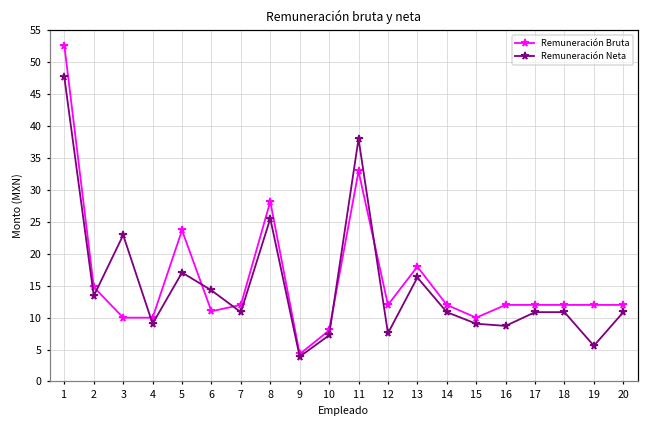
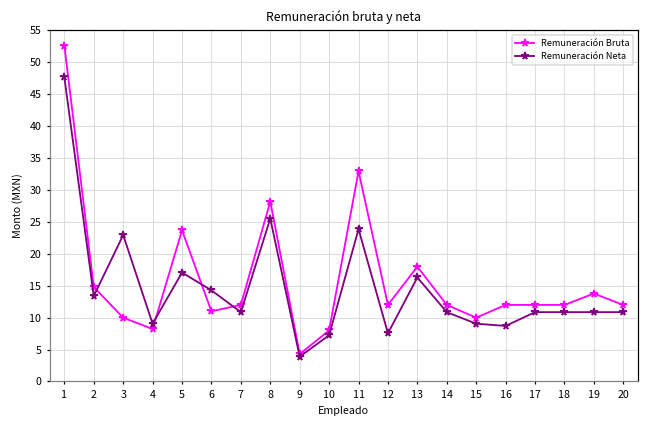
  {
    "Remuneración Bruta": {
      "1": 53,
      "2": 15,
      "3": 10,
-     "4": 10,
+     "4": 8,
      "5": 24,
      "6": 11,
      "7": 12,
      "8": 28,
      "10": 8,
      "11": 33,
      "12": 12,
      "13": 18,
      "14": 12,
      "15": 10,
      "16": 12,
      "17": 12,
      "18": 12,
-     "19": 12,
+     "19": 14,
      "20": 12
    },
    "Remuneración Neta": {
      "1": 48,
      "2": 13,
      "3": 23,
      "4": 9,
      "5": 17,
      "6": 14,
      "7": 11,
      "8": 26,
      "10": 7,
-     "11": 38,
+     "11": 24,
      "12": 8,
      "13": 16,
      "14": 11,
      "15": 9,
      "16": 9,
      "17": 11,
      "18": 11,
-     "19": 6,
+     "19": 11,
      "20": 11
    }
  }
